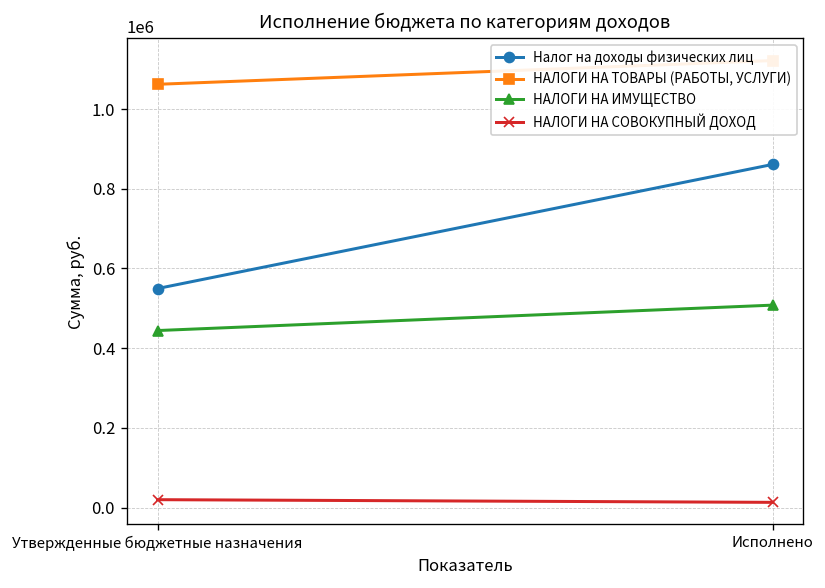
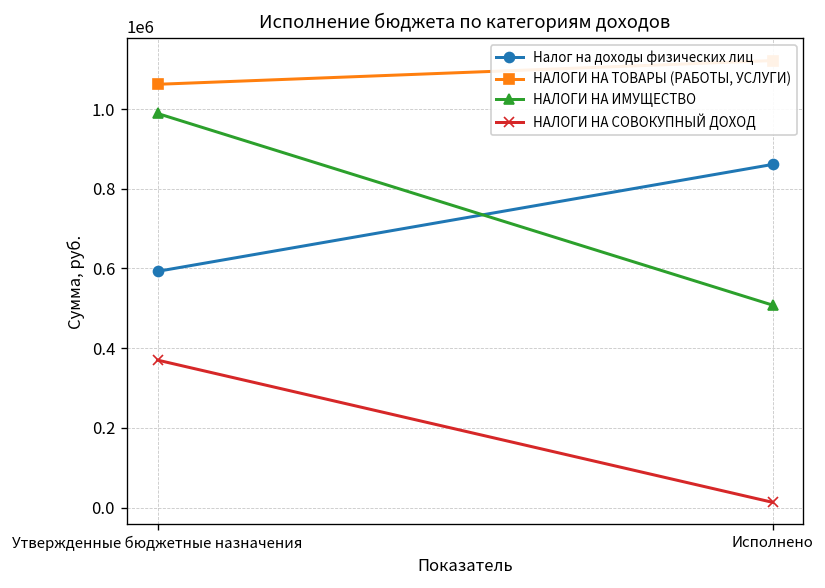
  {
    "Налог на доходы физических лиц": {
-     "Утвержденные бюджетные назначения": 550000,
+     "Утвержденные бюджетные назначения": 590000,
      "Исполнено": 860000
    },
    "НАЛОГИ НА ТОВАРЫ (РАБОТЫ, УСЛУГИ)": {
      "Утвержденные бюджетные назначения": 1060000
    },
    "НАЛОГИ НА ИМУЩЕСТВО": {
-     "Утвержденные бюджетные назначения": 440000,
+     "Утвержденные бюджетные назначения": 990000,
      "Исполнено": 510000
    },
    "НАЛОГИ НА СОВОКУПНЫЙ ДОХОД": {
-     "Утвержденные бюджетные назначения": 20000,
+     "Утвержденные бюджетные назначения": 370000,
      "Исполнено": 10000
    }
  }
